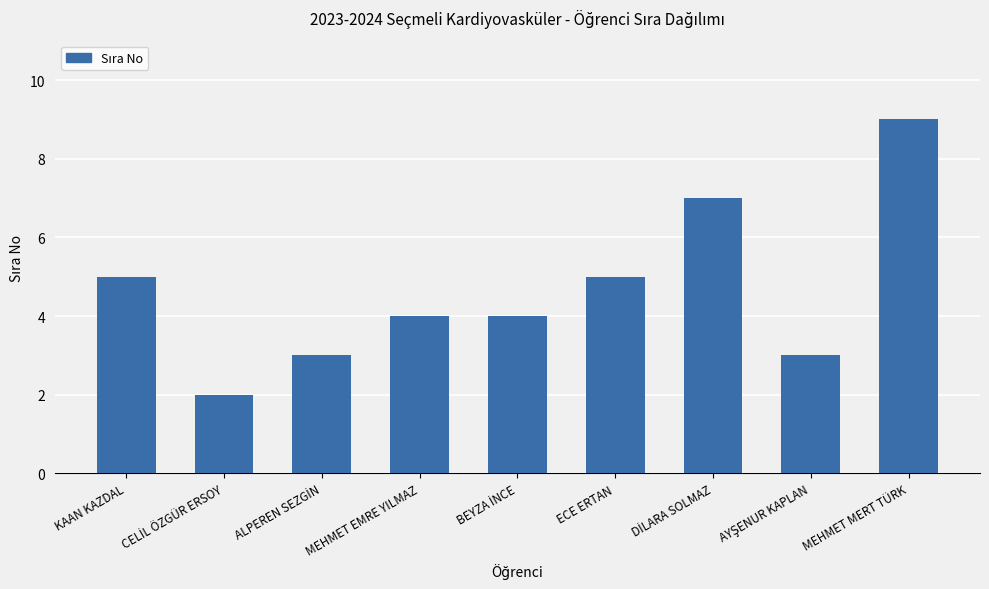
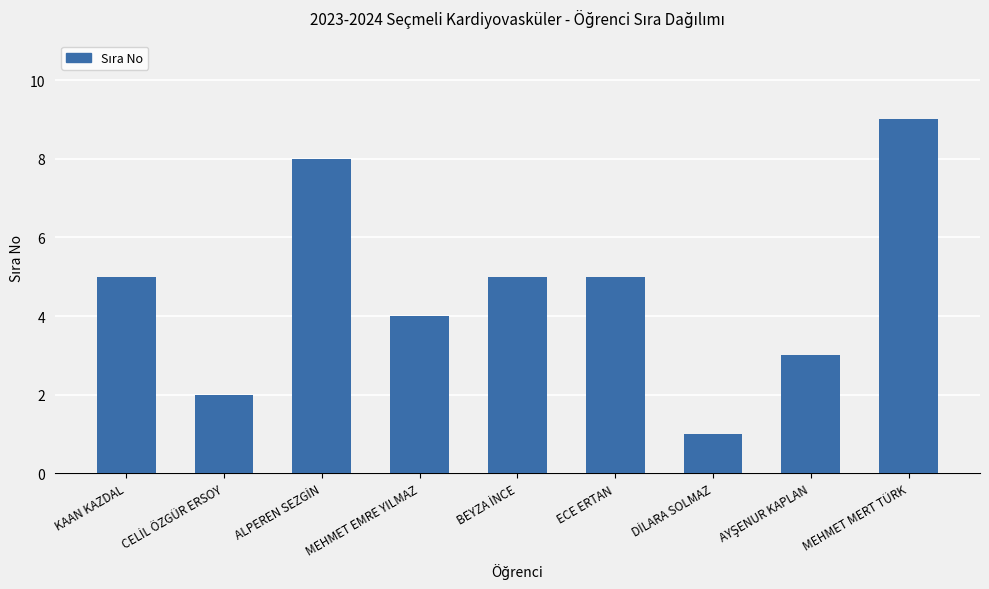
  {
    "KAAN KAZDAL": 5,
    "CELİL ÖZGÜR ERSOY": 2,
-   "ALPEREN SEZGİN": 3,
+   "ALPEREN SEZGİN": 8,
    "MEHMET EMRE YILMAZ": 4,
-   "BEYZA İNCE": 4,
+   "BEYZA İNCE": 5,
    "ECE ERTAN": 5,
-   "DİLARA SOLMAZ": 7,
+   "DİLARA SOLMAZ": 1,
    "AYŞENUR KAPLAN": 3,
    "MEHMET MERT TÜRK": 9
  }
